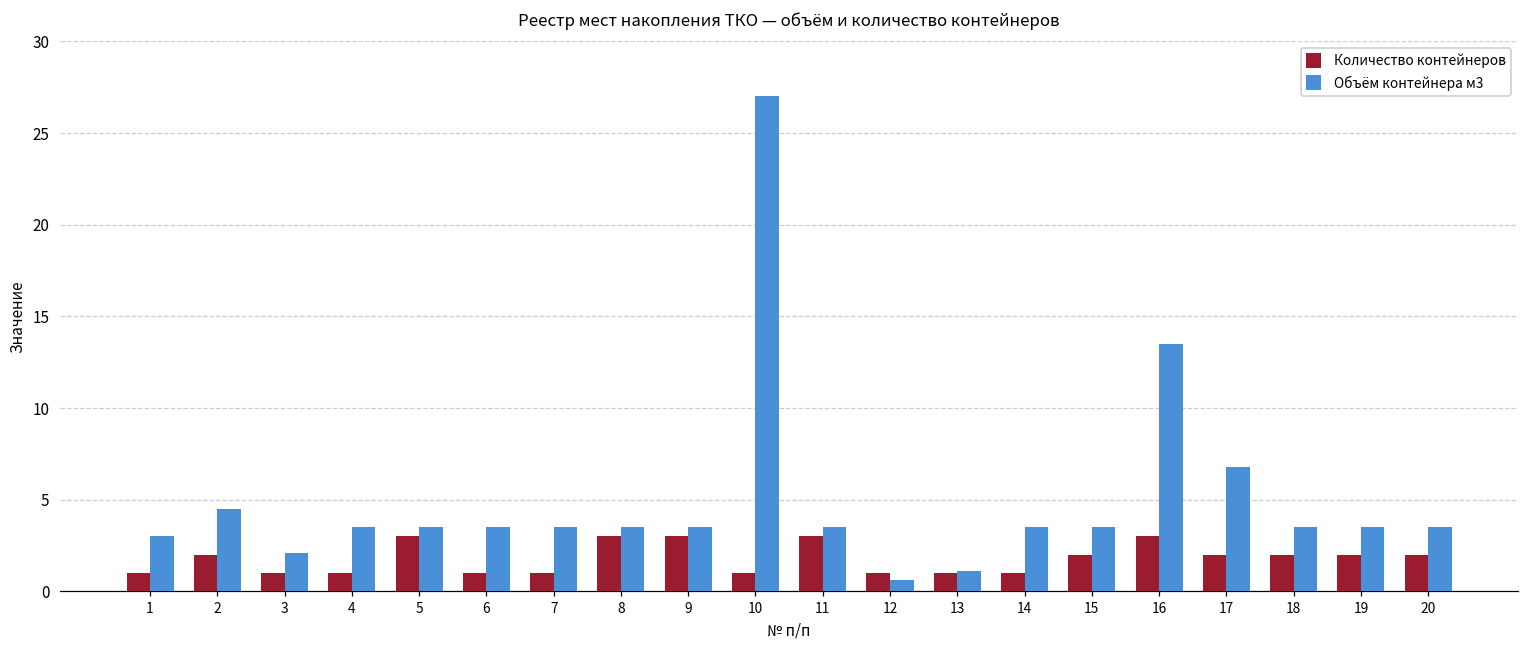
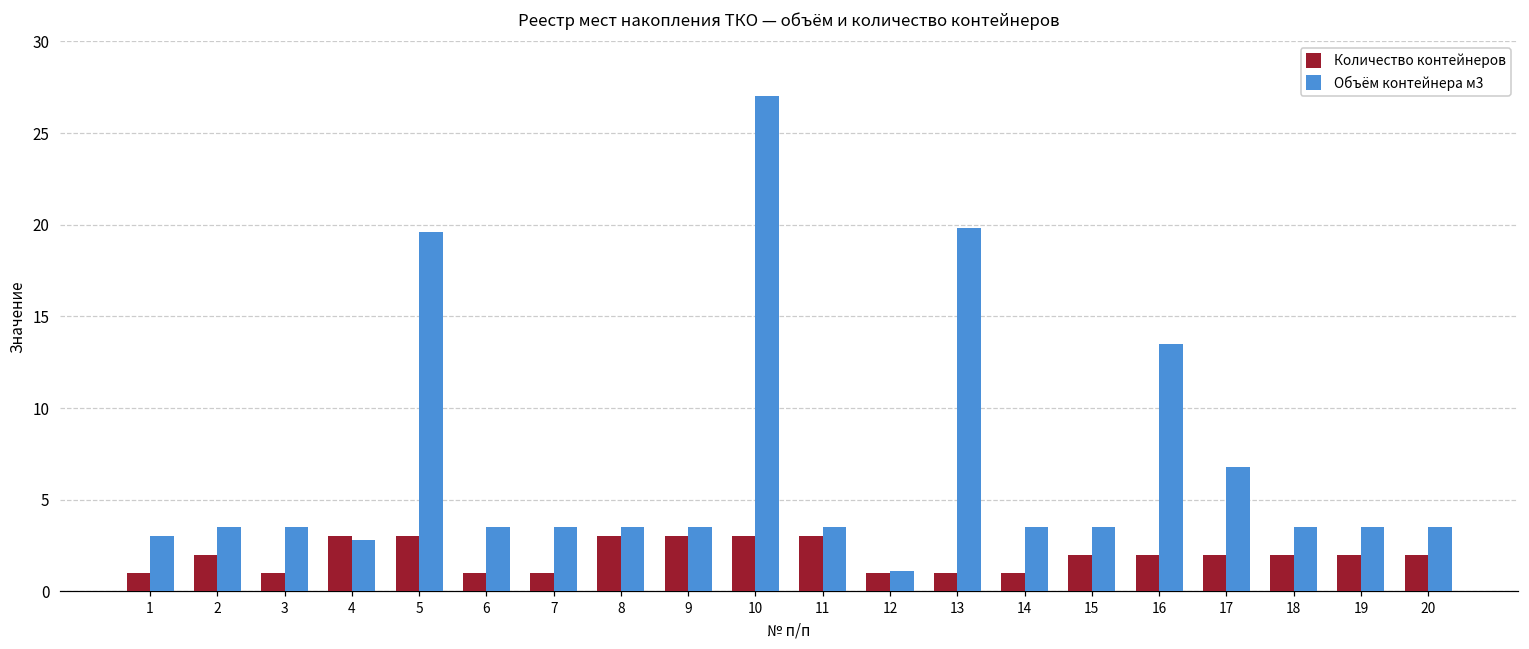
  {
    "Количество контейнеров": {
      "1": 1,
      "2": 2,
      "3": 1,
-     "4": 1,
+     "4": 3,
      "5": 3,
      "6": 1,
      "7": 1,
      "8": 3,
      "9": 3,
-     "10": 1,
+     "10": 3,
      "11": 3,
      "12": 1,
      "13": 1,
      "14": 1,
      "15": 2,
-     "16": 3,
+     "16": 2,
      "17": 2,
      "18": 2,
      "19": 2,
      "20": 2
    },
    "Объём контейнера м3": {
      "1": 3.0,
-     "2": 4.5,
-     "3": 2.1,
-     "4": 3.5,
-     "5": 3.5,
+     "2": 3.5,
+     "3": 3.5,
+     "4": 2.8,
+     "5": 19.6,
      "6": 3.5,
      "7": 3.5,
      "8": 3.5,
      "9": 3.5,
      "10": 27.0,
      "11": 3.5,
-     "12": 0.6,
-     "13": 1.1,
+     "12": 1.1,
+     "13": 19.8,
      "14": 3.5,
      "15": 3.5,
      "16": 13.5,
      "17": 6.8,
      "18": 3.5,
      "19": 3.5,
      "20": 3.5
    }
  }
